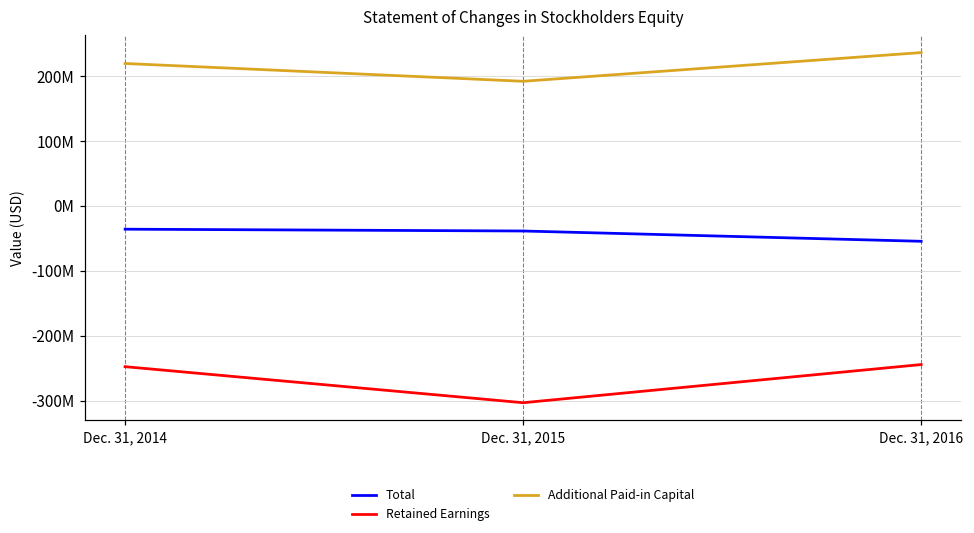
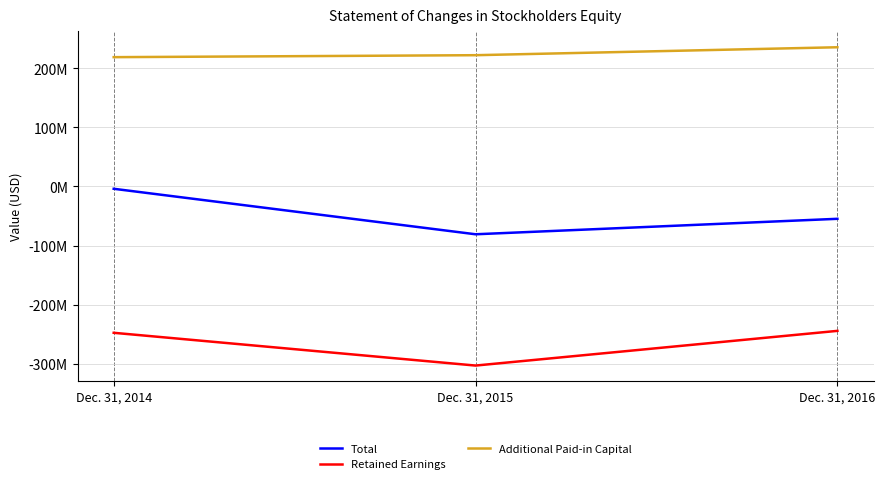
  {
    "Total": {
-     "Dec. 31, 2014": -40000000,
-     "Dec. 31, 2015": -40000000,
+     "Dec. 31, 2014": 0,
+     "Dec. 31, 2015": -80000000,
      "Dec. 31, 2016": -50000000
    },
    "Retained Earnings": {
      "Dec. 31, 2014": -250000000,
      "Dec. 31, 2015": -300000000,
      "Dec. 31, 2016": -240000000
    },
    "Additional Paid-in Capital": {
      "Dec. 31, 2014": 220000000,
-     "Dec. 31, 2015": 190000000,
+     "Dec. 31, 2015": 220000000,
      "Dec. 31, 2016": 240000000
    }
  }
